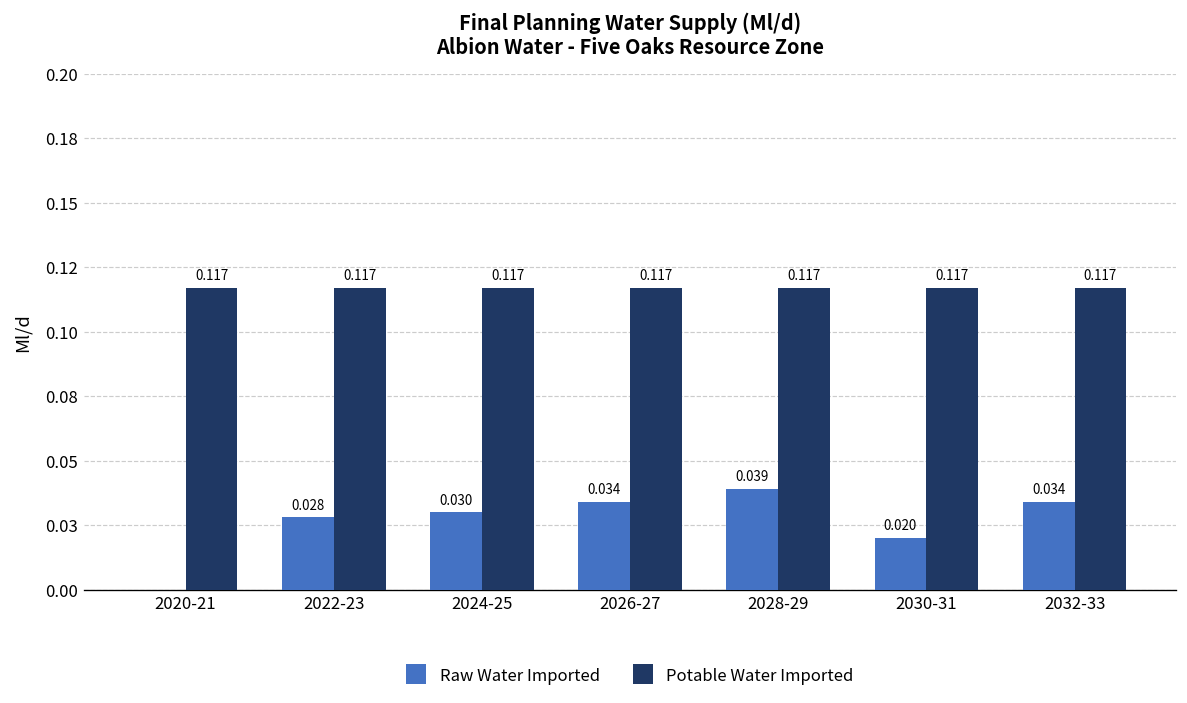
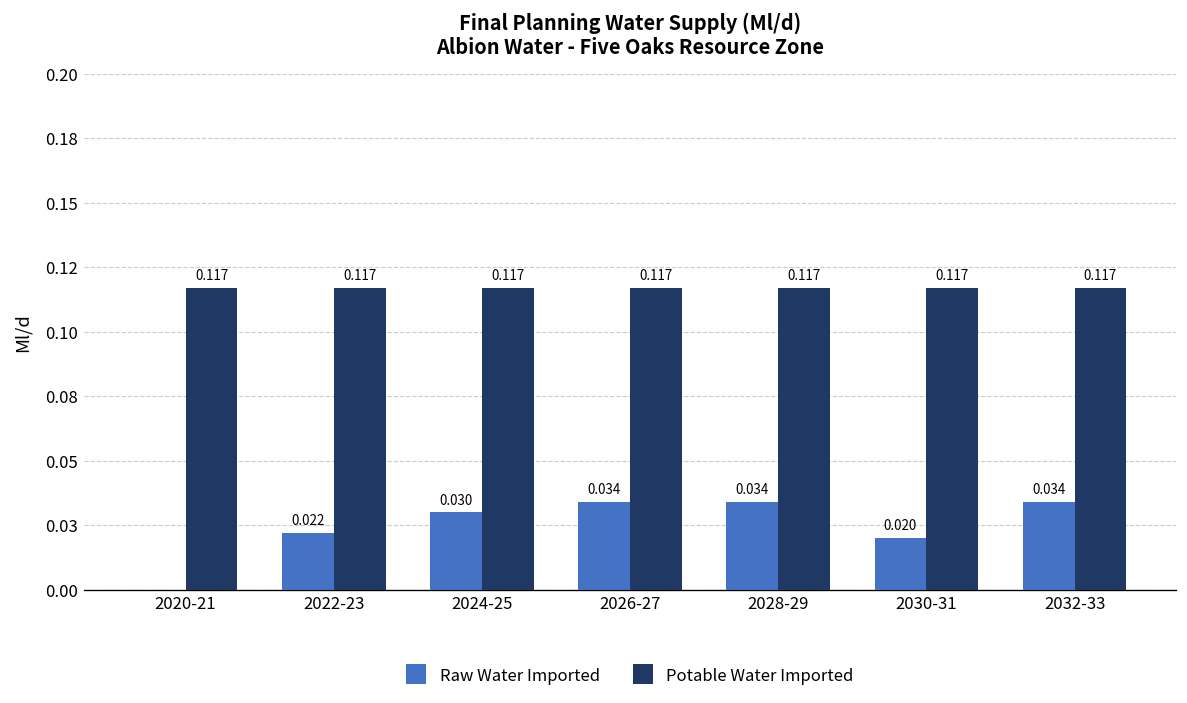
  {
    "Raw Water Imported": {
-     "2022-23": 0.028,
+     "2022-23": 0.022,
      "2024-25": 0.030,
      "2026-27": 0.034,
-     "2028-29": 0.039,
+     "2028-29": 0.034,
      "2030-31": 0.020,
      "2032-33": 0.034
    },
    "Potable Water Imported": {
      "2020-21": 0.117,
      "2022-23": 0.117,
      "2024-25": 0.117,
      "2026-27": 0.117,
      "2028-29": 0.117,
      "2030-31": 0.117,
      "2032-33": 0.117
    }
  }
